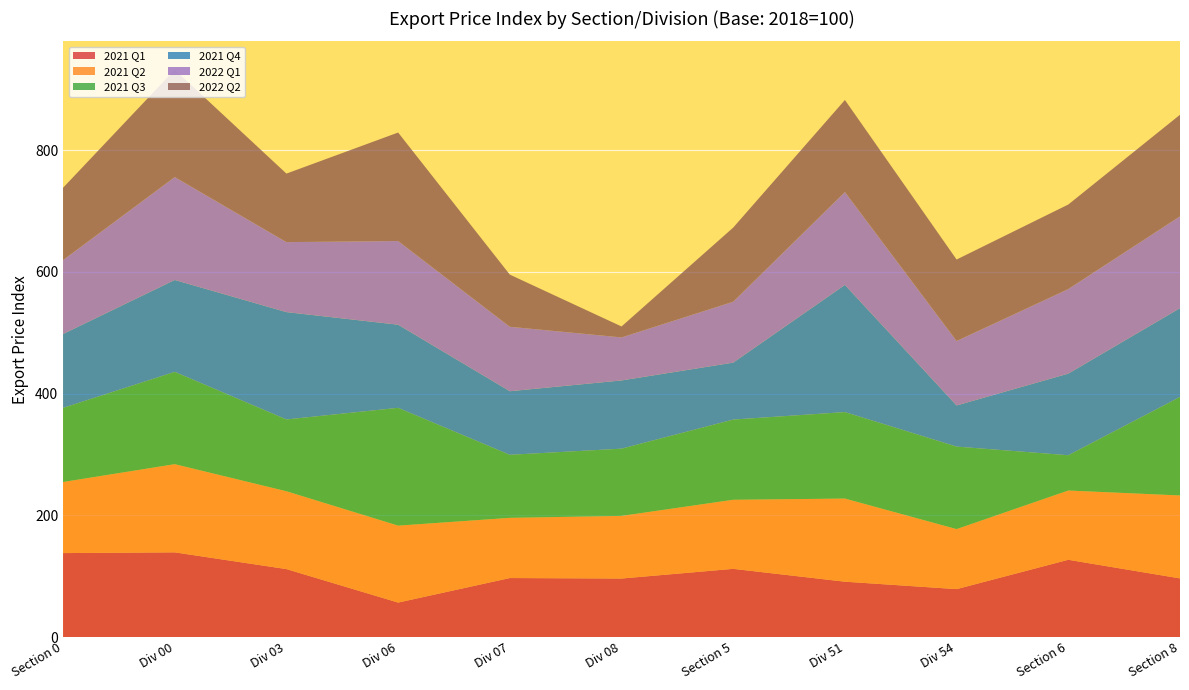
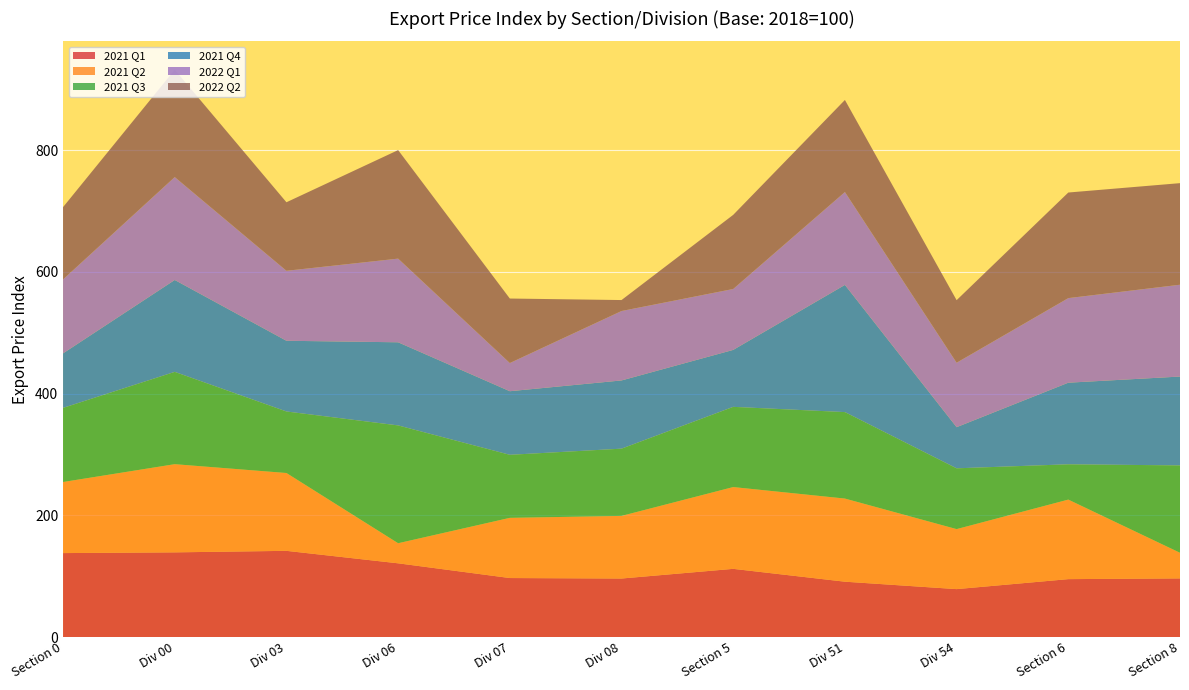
  {
    "2021 Q1": {
      "Section 0": 140,
      "Div 00": 140,
-     "Div 03": 110,
-     "Div 06": 60,
+     "Div 03": 140,
+     "Div 06": 120,
      "Div 07": 100,
      "Div 08": 100,
      "Section 5": 110,
      "Div 51": 90,
      "Div 54": 80,
-     "Section 6": 130,
+     "Section 6": 100,
      "Section 8": 100
    },
    "2021 Q2": {
      "Section 0": 120,
      "Div 00": 140,
      "Div 03": 130,
-     "Div 06": 130,
+     "Div 06": 30,
      "Div 07": 100,
      "Div 08": 100,
-     "Section 5": 110,
+     "Section 5": 130,
      "Div 51": 140,
      "Div 54": 100,
-     "Section 6": 110,
-     "Section 8": 140
+     "Section 6": 130,
+     "Section 8": 40
    },
    "2021 Q3": {
      "Section 0": 120,
      "Div 00": 150,
-     "Div 03": 120,
+     "Div 03": 100,
      "Div 06": 190,
      "Div 07": 100,
      "Div 08": 110,
      "Section 5": 130,
      "Div 51": 140,
-     "Div 54": 140,
+     "Div 54": 100,
      "Section 6": 60,
-     "Section 8": 160
+     "Section 8": 140
    },
    "2021 Q4": {
-     "Section 0": 120,
+     "Section 0": 90,
      "Div 00": 150,
-     "Div 03": 180,
+     "Div 03": 120,
      "Div 06": 140,
      "Div 07": 100,
      "Div 08": 110,
      "Section 5": 90,
      "Div 51": 210,
      "Div 54": 70,
      "Section 6": 130,
      "Section 8": 150
    },
    "2022 Q1": {
      "Section 0": 120,
      "Div 00": 170,
      "Div 03": 120,
      "Div 06": 140,
-     "Div 07": 110,
-     "Div 08": 70,
+     "Div 07": 50,
+     "Div 08": 110,
      "Section 5": 100,
      "Div 51": 150,
      "Div 54": 110,
      "Section 6": 140,
      "Section 8": 150
    },
    "2022 Q2": {
      "Section 0": 120,
      "Div 03": 110,
      "Div 06": 180,
-     "Div 07": 90,
+     "Div 07": 110,
      "Div 08": 20,
      "Section 5": 120,
      "Div 51": 150,
-     "Div 54": 130,
-     "Section 6": 140,
+     "Div 54": 100,
+     "Section 6": 170,
      "Section 8": 170
    }
  }
